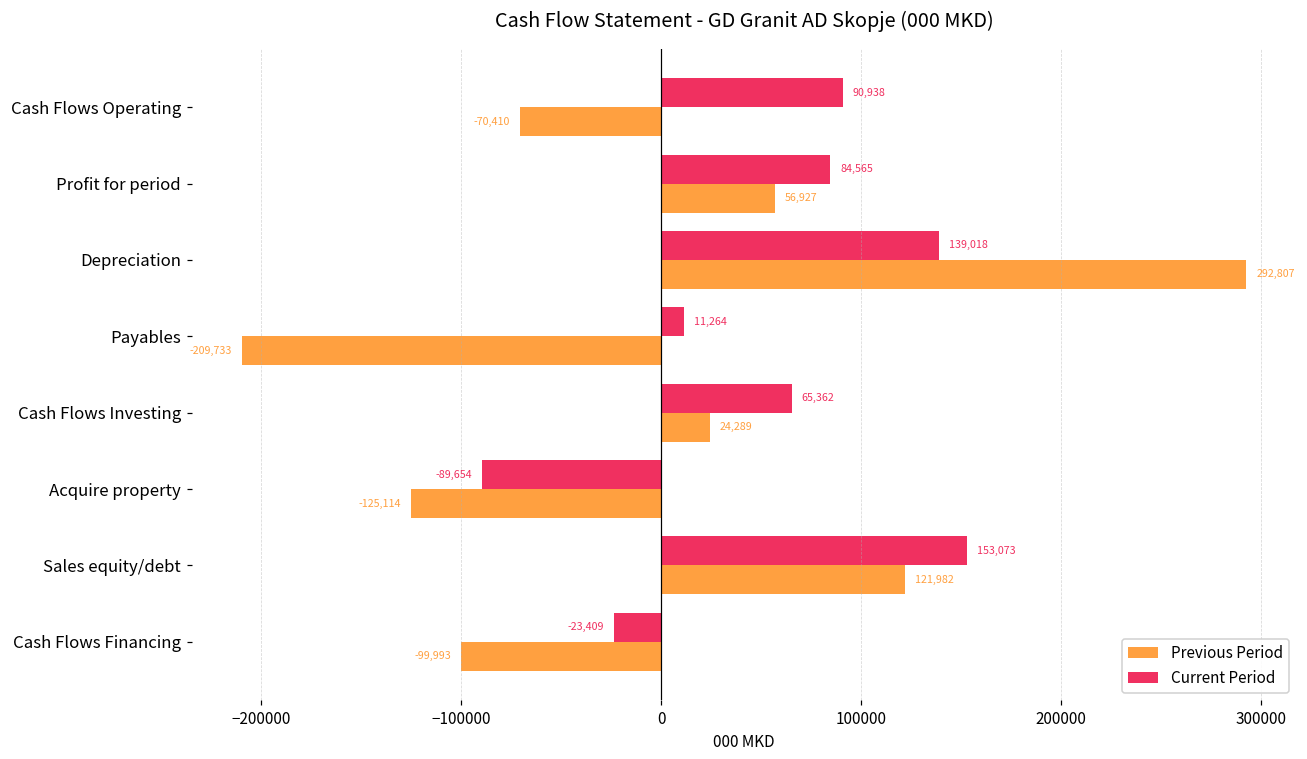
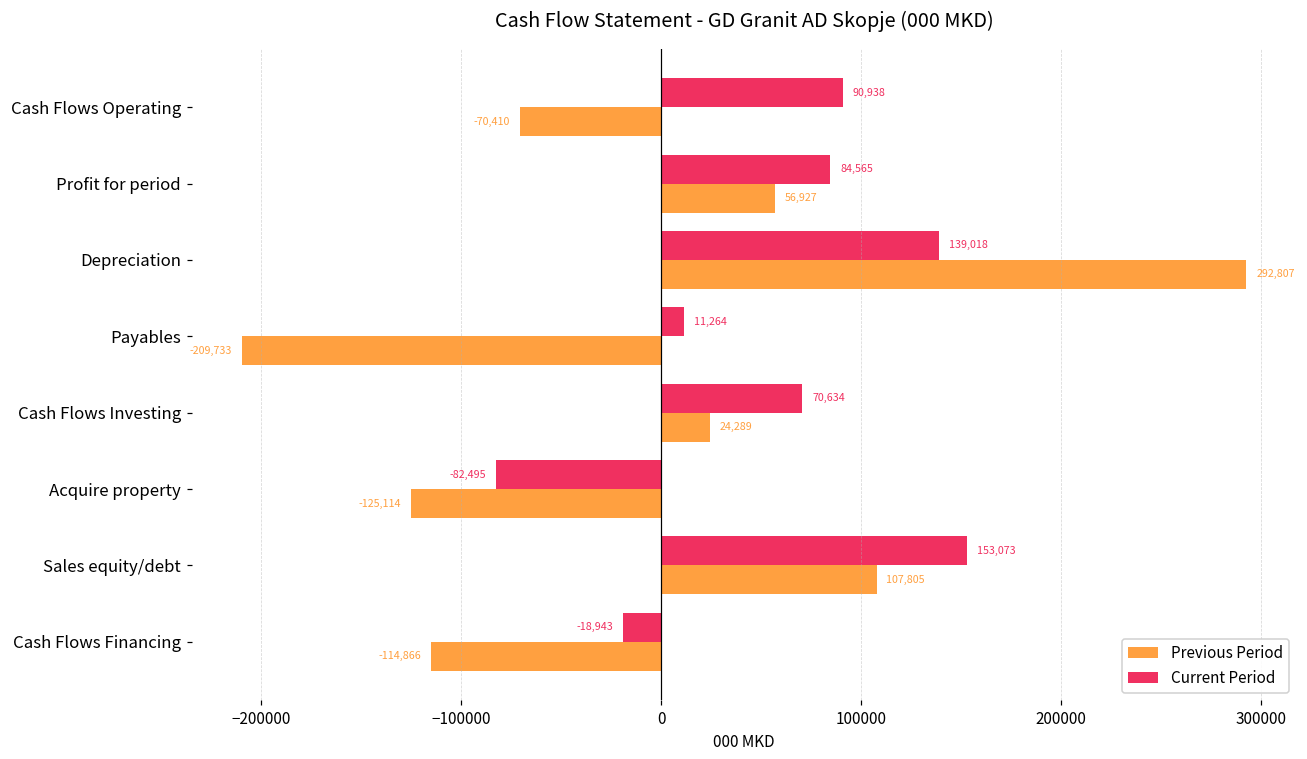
  {
    "Previous Period": {
      "Cash Flows Operating": "-70,410",
      "Profit for period": "56,927",
      "Depreciation": "292,807",
      "Payables": "-209,733",
      "Cash Flows Investing": "24,289",
      "Acquire property": "-125,114",
-     "Sales equity/debt": "121,982",
-     "Cash Flows Financing": "-99,993"
+     "Sales equity/debt": "107,805",
+     "Cash Flows Financing": "-114,866"
    },
    "Current Period": {
      "Cash Flows Operating": "90,938",
      "Profit for period": "84,565",
      "Depreciation": "139,018",
      "Payables": "11,264",
-     "Cash Flows Investing": "65,362",
-     "Acquire property": "-89,654",
+     "Cash Flows Investing": "70,634",
+     "Acquire property": "-82,495",
      "Sales equity/debt": "153,073",
-     "Cash Flows Financing": "-23,409"
+     "Cash Flows Financing": "-18,943"
    }
  }
